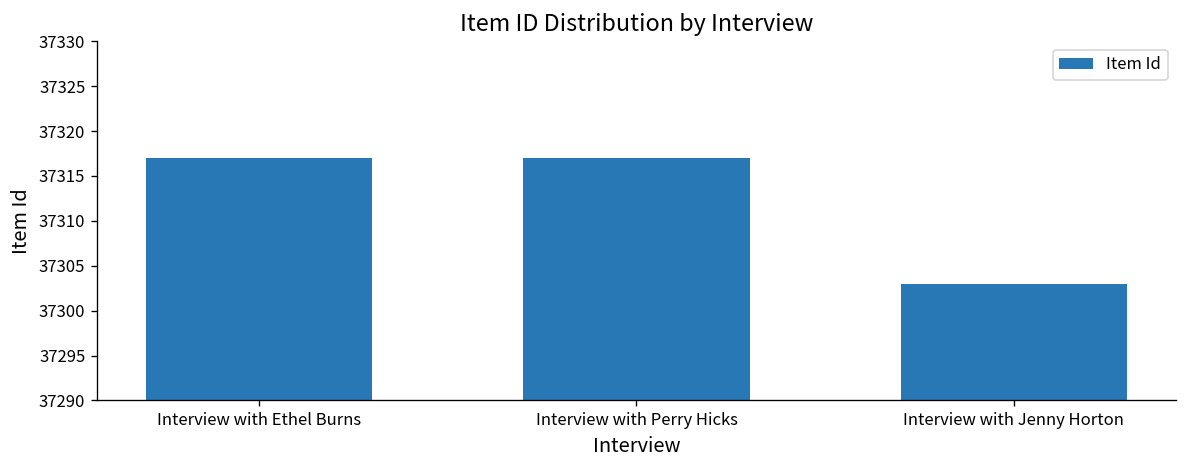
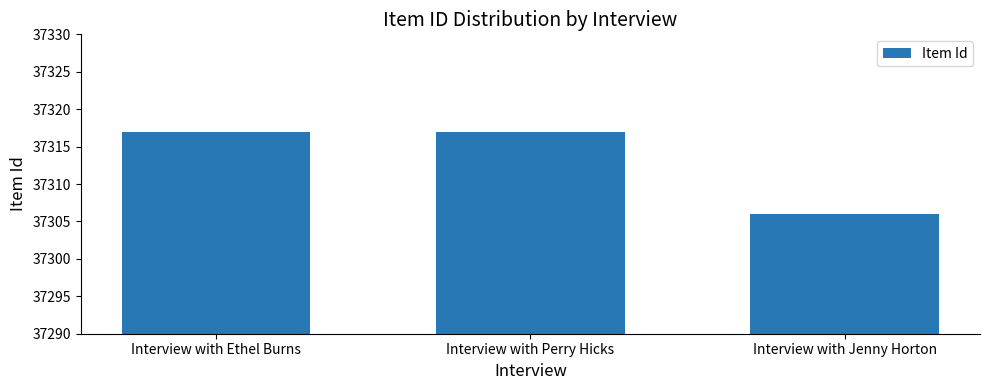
  {
    "Interview with Ethel Burns": 37317,
    "Interview with Perry Hicks": 37317,
-   "Interview with Jenny Horton": 37303
+   "Interview with Jenny Horton": 37306
  }
